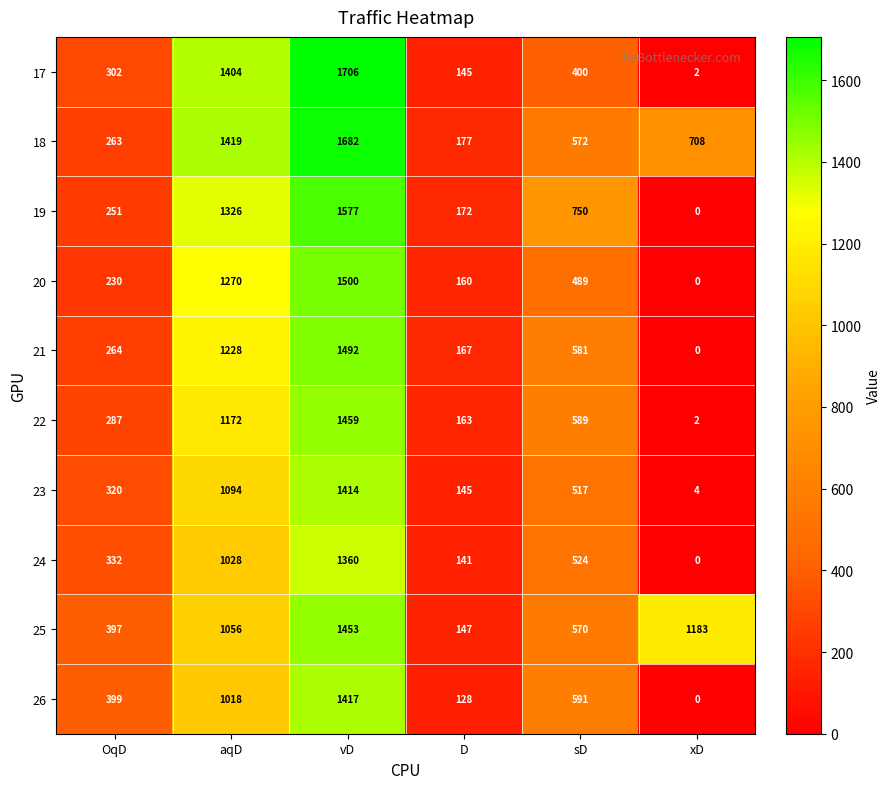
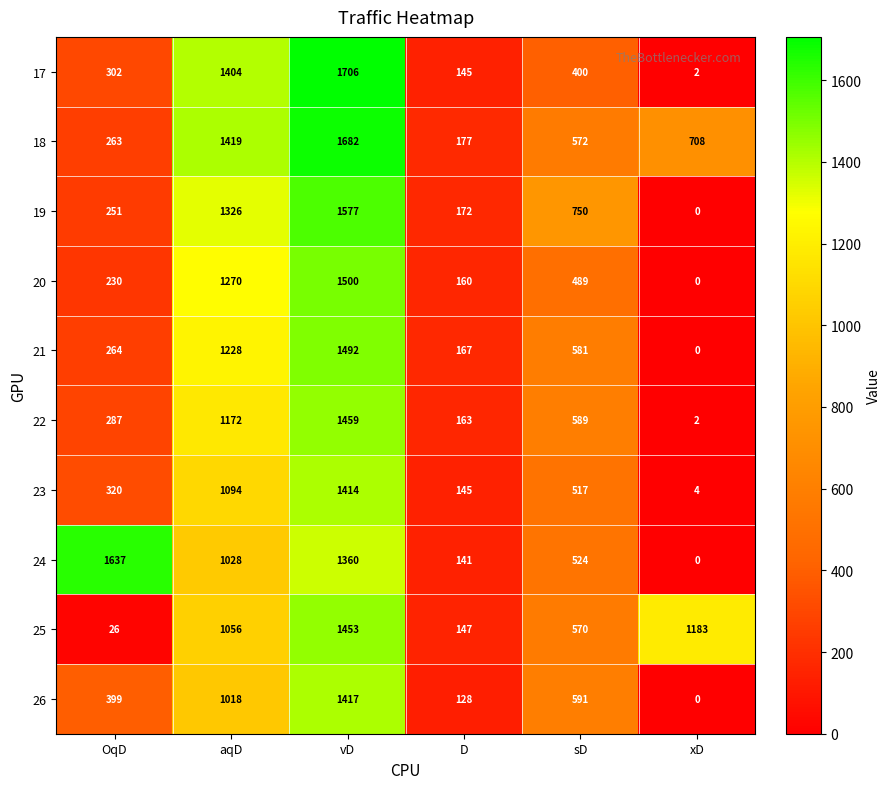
  {
    "17": {
      "OqD": 302,
      "aqD": 1404,
      "vD": 1706,
      "D": 145,
      "sD": 400
    },
    "18": {
      "OqD": 263,
      "aqD": 1419,
      "vD": 1682,
      "D": 177,
      "sD": 572,
      "xD": 708
    },
    "19": {
      "OqD": 251,
      "aqD": 1326,
      "vD": 1577,
      "D": 172,
      "sD": 750,
      "xD": 0
    },
    "20": {
      "OqD": 230,
      "aqD": 1270,
      "vD": 1500,
      "D": 160,
      "sD": 489,
      "xD": 0
    },
    "21": {
      "OqD": 264,
      "aqD": 1228,
      "vD": 1492,
      "D": 167,
      "sD": 581,
      "xD": 0
    },
    "22": {
      "OqD": 287,
      "aqD": 1172,
      "vD": 1459,
      "D": 163,
      "sD": 589,
      "xD": 2
    },
    "23": {
      "OqD": 320,
      "aqD": 1094,
      "vD": 1414,
      "D": 145,
      "sD": 517,
      "xD": 4
    },
    "24": {
-     "OqD": 332,
+     "OqD": 1637,
      "aqD": 1028,
      "vD": 1360,
      "D": 141,
      "sD": 524,
      "xD": 0
    },
    "25": {
-     "OqD": 397,
+     "OqD": 26,
      "aqD": 1056,
      "vD": 1453,
      "D": 147,
      "sD": 570,
      "xD": 1183
    },
    "26": {
      "OqD": 399,
      "aqD": 1018,
      "vD": 1417,
      "D": 128,
      "sD": 591,
      "xD": 0
    }
  }
